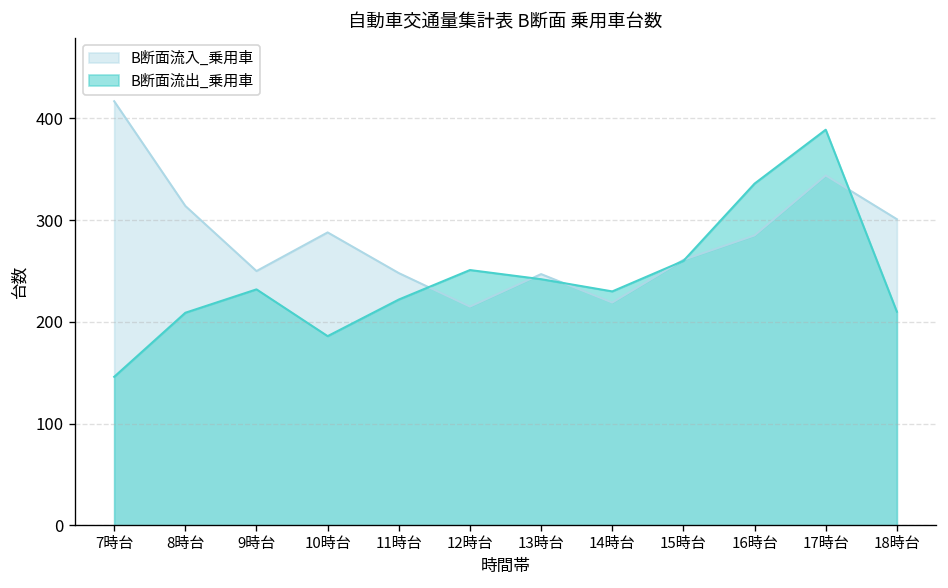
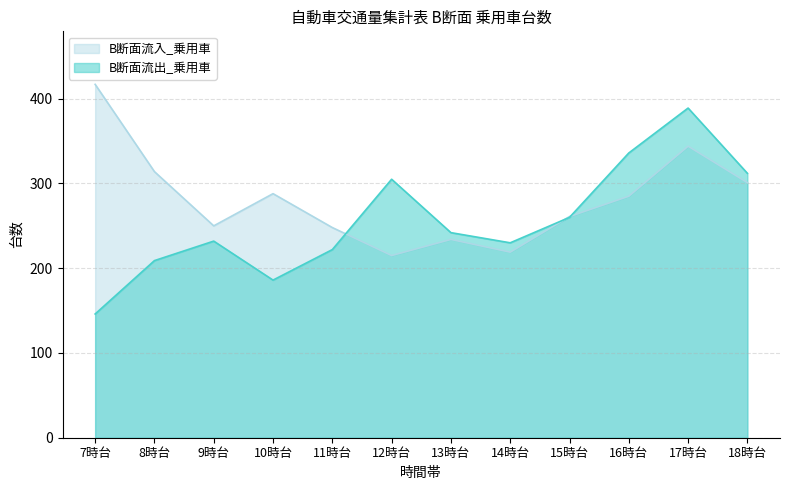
  {
    "B断面流入_乗用車": {
      "7時台": 420,
      "8時台": 310,
      "9時台": 250,
      "10時台": 290,
      "11時台": 250,
      "12時台": 220,
-     "13時台": 250,
+     "13時台": 230,
      "14時台": 220,
      "16時台": 290,
      "17時台": 340,
      "18時台": 300
    },
    "B断面流出_乗用車": {
      "7時台": 150,
      "8時台": 210,
      "9時台": 230,
      "10時台": 190,
      "11時台": 220,
-     "12時台": 250,
+     "12時台": 310,
      "13時台": 240,
      "14時台": 230,
      "16時台": 340,
      "17時台": 390,
-     "18時台": 210
+     "18時台": 310
    }
  }
